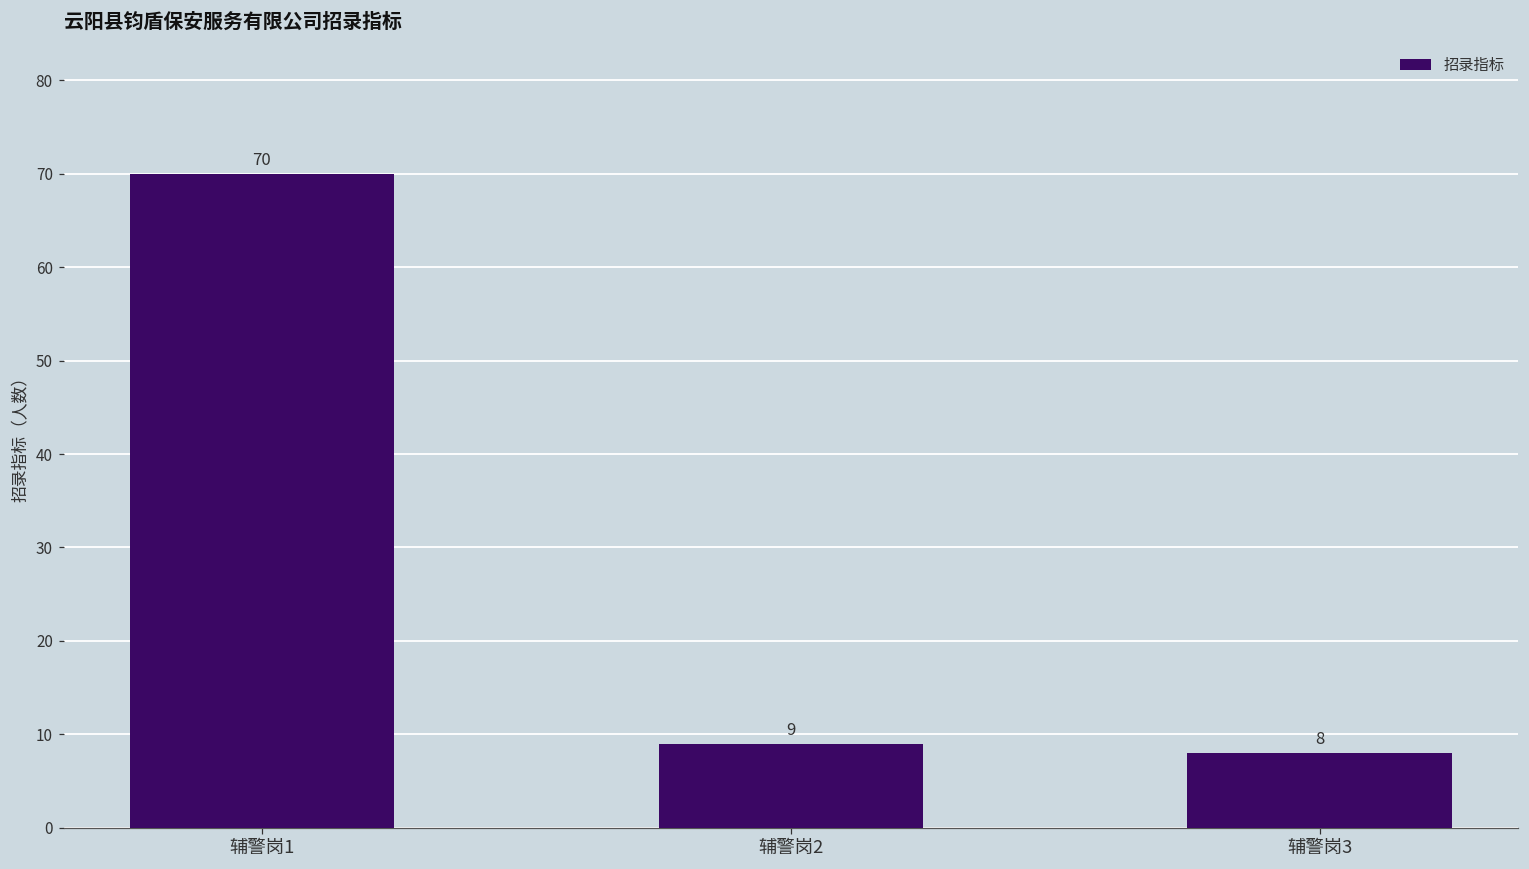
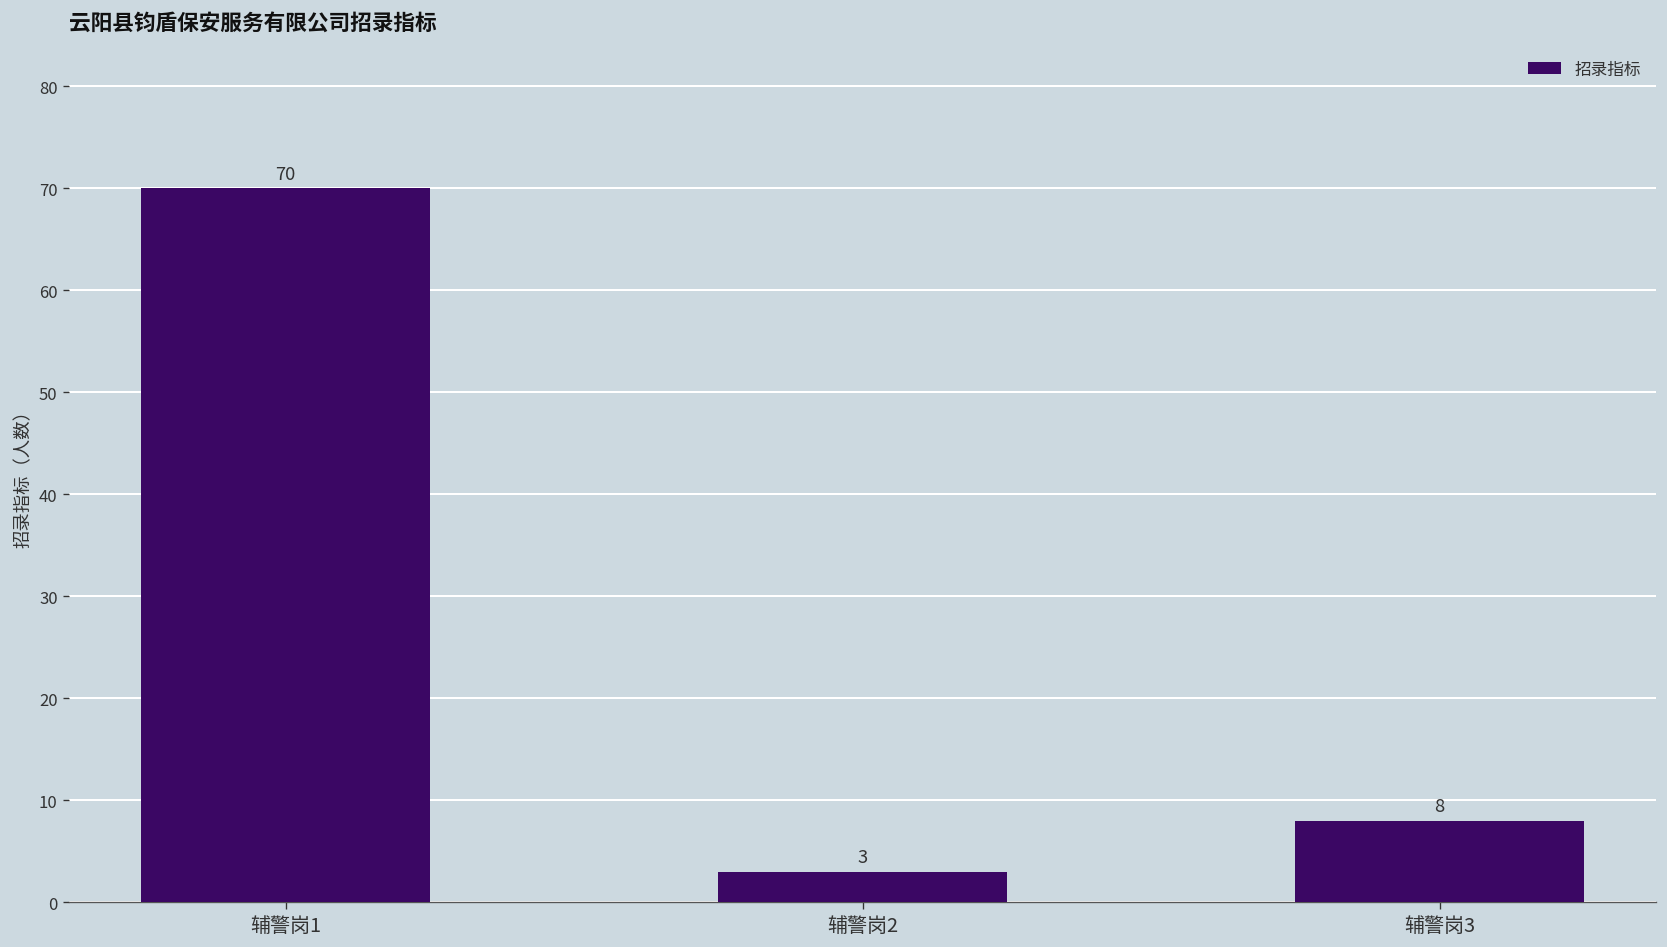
  {
    "辅警岗1": 70,
-   "辅警岗2": 9,
+   "辅警岗2": 3,
    "辅警岗3": 8
  }
